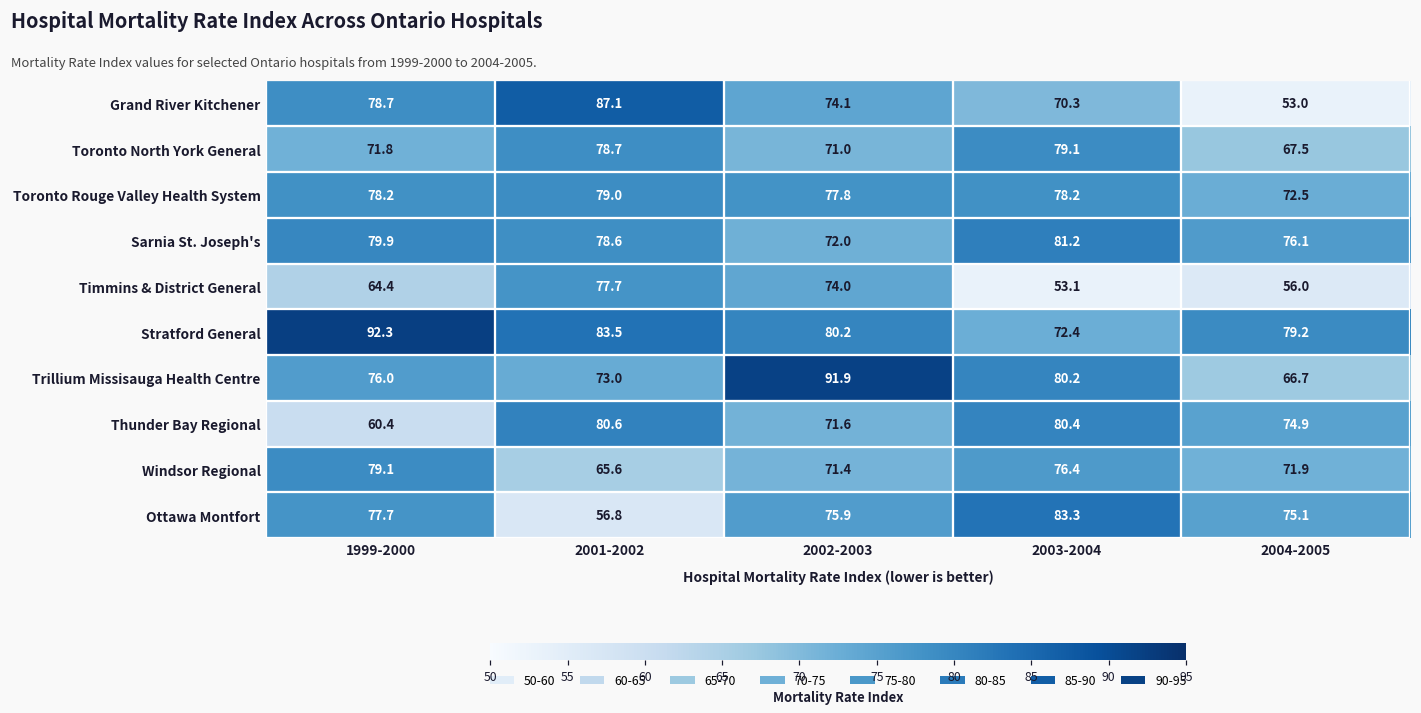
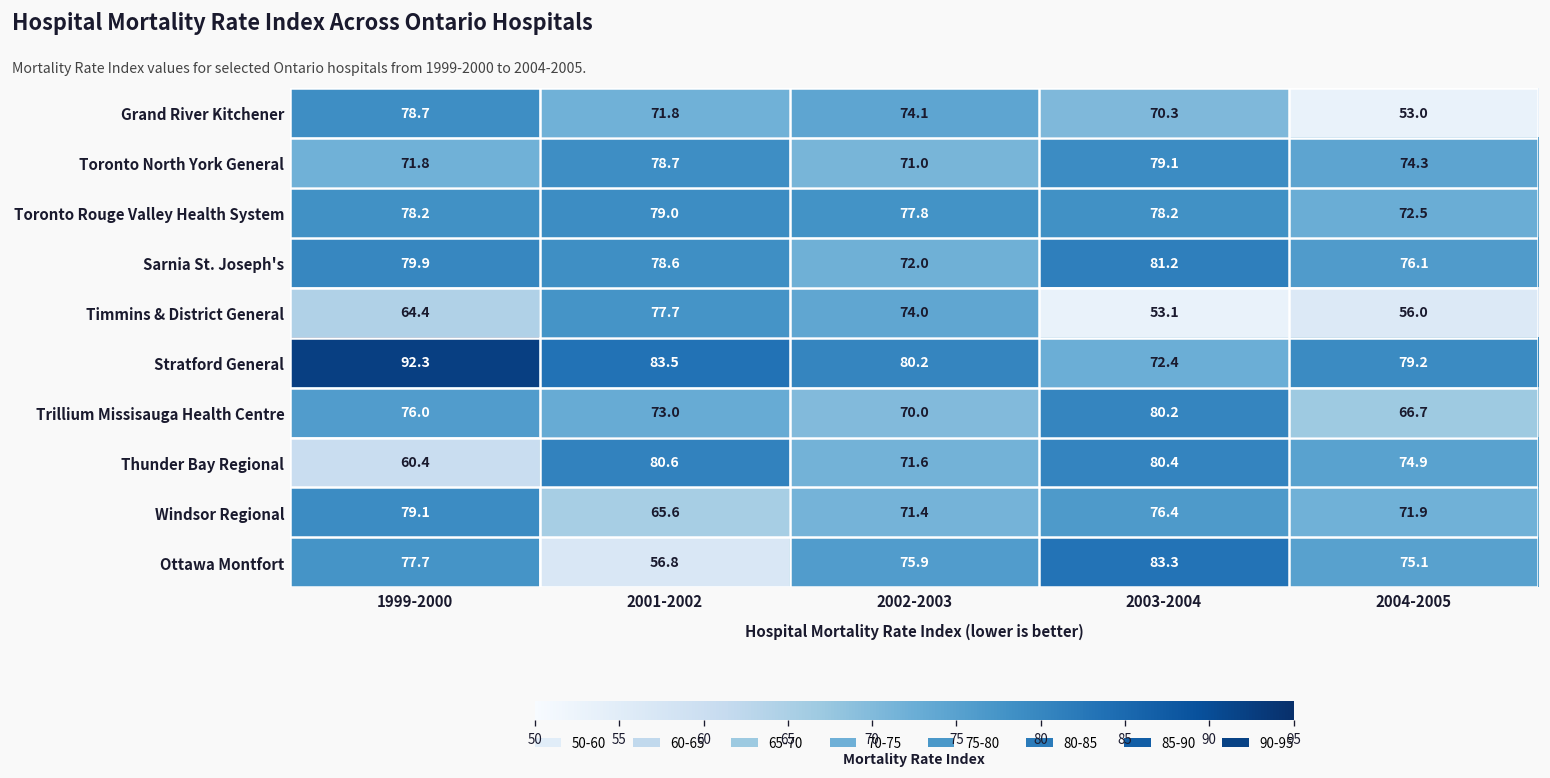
  {
    "Grand River Kitchener": {
      "1999-2000": 78.7,
-     "2001-2002": 87.1,
+     "2001-2002": 71.8,
      "2002-2003": 74.1,
      "2003-2004": 70.3,
      "2004-2005": 53.0
    },
    "Toronto North York General": {
      "1999-2000": 71.8,
      "2001-2002": 78.7,
      "2002-2003": 71.0,
      "2003-2004": 79.1,
-     "2004-2005": 67.5
+     "2004-2005": 74.3
    },
    "Toronto Rouge Valley Health System": {
      "1999-2000": 78.2,
      "2001-2002": 79.0,
      "2002-2003": 77.8,
      "2003-2004": 78.2,
      "2004-2005": 72.5
    },
    "Sarnia St. Joseph's": {
      "1999-2000": 79.9,
      "2001-2002": 78.6,
      "2002-2003": 72.0,
      "2003-2004": 81.2,
      "2004-2005": 76.1
    },
    "Timmins & District General": {
      "1999-2000": 64.4,
      "2001-2002": 77.7,
      "2002-2003": 74.0,
      "2003-2004": 53.1,
      "2004-2005": 56.0
    },
    "Stratford General": {
      "1999-2000": 92.3,
      "2001-2002": 83.5,
      "2002-2003": 80.2,
      "2003-2004": 72.4,
      "2004-2005": 79.2
    },
    "Trillium Missisauga Health Centre": {
      "1999-2000": 76.0,
      "2001-2002": 73.0,
-     "2002-2003": 91.9,
+     "2002-2003": 70.0,
      "2003-2004": 80.2,
      "2004-2005": 66.7
    },
    "Thunder Bay Regional": {
      "1999-2000": 60.4,
      "2001-2002": 80.6,
      "2002-2003": 71.6,
      "2003-2004": 80.4,
      "2004-2005": 74.9
    },
    "Windsor Regional": {
      "1999-2000": 79.1,
      "2001-2002": 65.6,
      "2002-2003": 71.4,
      "2003-2004": 76.4,
      "2004-2005": 71.9
    },
    "Ottawa Montfort": {
      "1999-2000": 77.7,
      "2001-2002": 56.8,
      "2002-2003": 75.9,
      "2003-2004": 83.3,
      "2004-2005": 75.1
    }
  }
